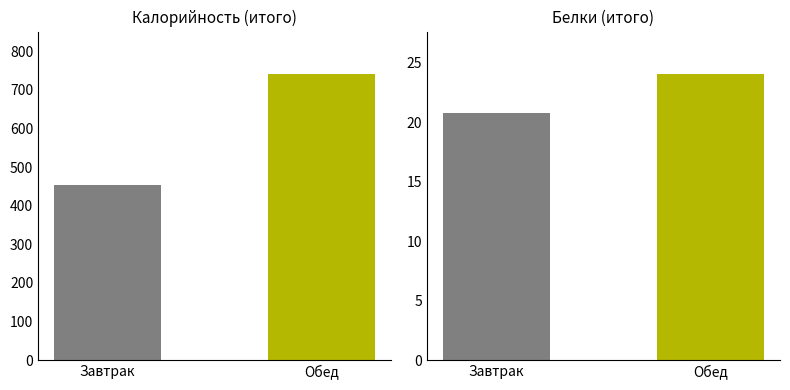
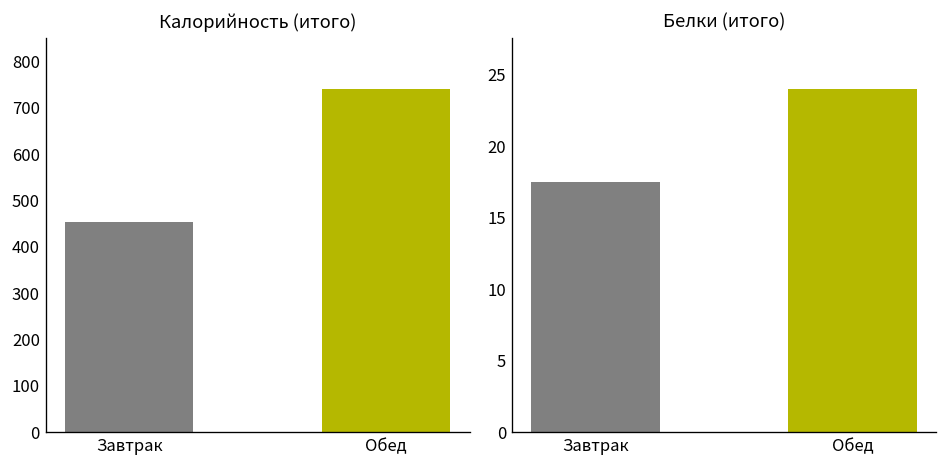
  {
    "Калорийность (итого)": {
      "Завтрак": 450,
      "Обед": 740
    },
    "Белки (итого)": {
-     "Завтрак": 20.8,
+     "Завтрак": 17.5,
      "Обед": 24.0
    }
  }
